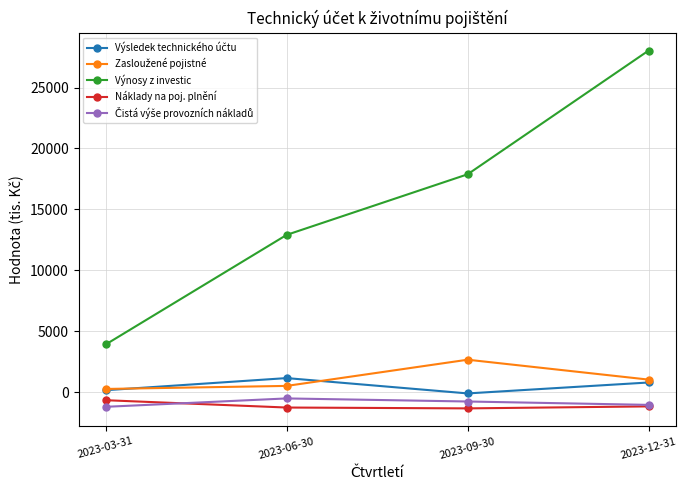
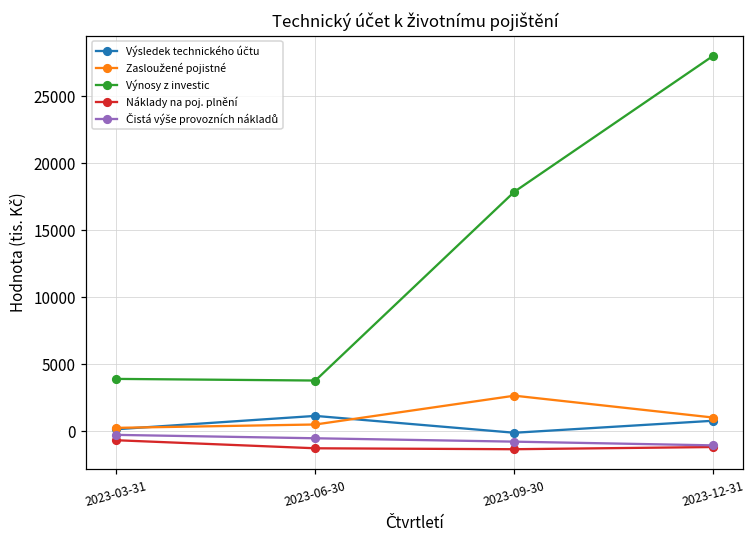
  {
    "Výsledek technického účtu": {
      "2023-06-30": 1200,
      "2023-09-30": -100,
      "2023-12-31": 800
    },
    "Zasloužené pojistné": {
      "2023-06-30": 500,
      "2023-09-30": 2700,
      "2023-12-31": 1000
    },
    "Výnosy z investic": {
      "2023-03-31": 3900,
-     "2023-06-30": 12900,
+     "2023-06-30": 3800,
      "2023-09-30": 17900,
      "2023-12-31": 28000
    },
    "Náklady na poj. plnění": {
      "2023-03-31": -700,
      "2023-06-30": -1300,
      "2023-09-30": -1300
    },
    "Čistá výše provozních nákladů": {
-     "2023-03-31": -1200,
+     "2023-03-31": -300,
      "2023-06-30": -500,
      "2023-09-30": -800
    }
  }
